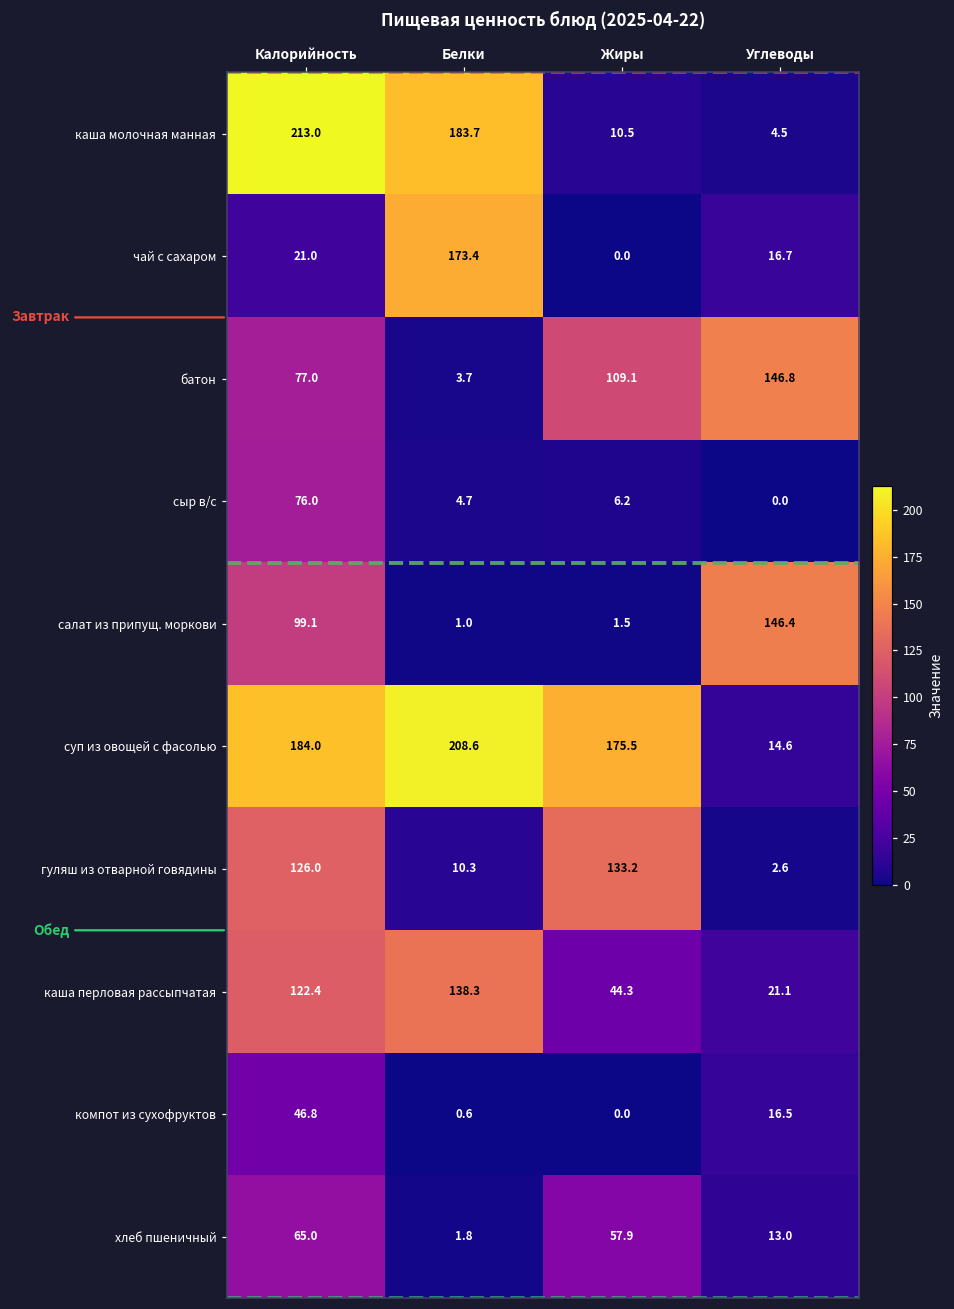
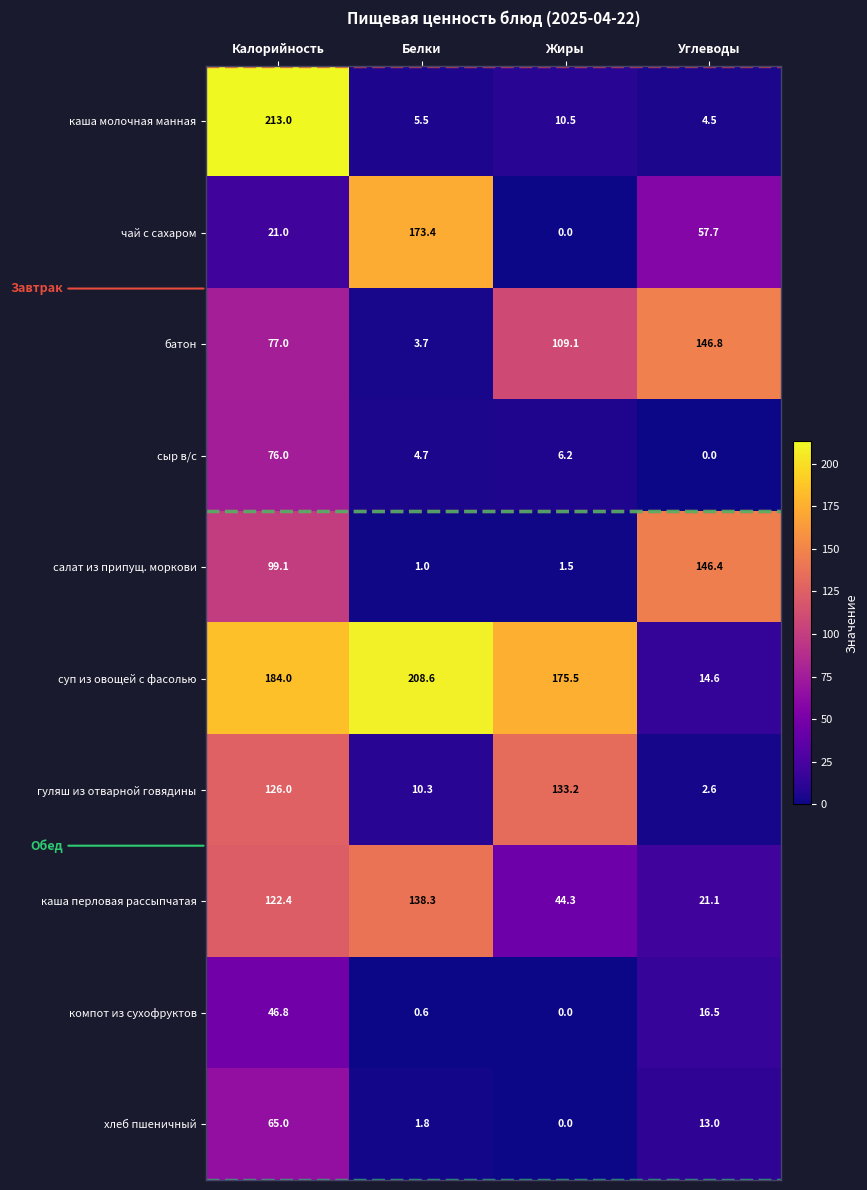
  {
    "каша молочная манная": {
      "Калорийность": 213.0,
-     "Белки": 183.7,
+     "Белки": 5.5,
      "Жиры": 10.5,
      "Углеводы": 4.5
    },
    "чай с сахаром": {
      "Калорийность": 21.0,
      "Белки": 173.4,
      "Жиры": 0.0,
-     "Углеводы": 16.7
+     "Углеводы": 57.7
    },
    "батон": {
      "Калорийность": 77.0,
      "Белки": 3.7,
      "Жиры": 109.1,
      "Углеводы": 146.8
    },
    "сыр в/с": {
      "Калорийность": 76.0,
      "Белки": 4.7,
      "Жиры": 6.2,
      "Углеводы": 0.0
    },
    "салат из припущ. моркови": {
      "Калорийность": 99.1,
      "Белки": 1.0,
      "Жиры": 1.5,
      "Углеводы": 146.4
    },
    "суп из овощей с фасолью": {
      "Калорийность": 184.0,
      "Белки": 208.6,
      "Жиры": 175.5,
      "Углеводы": 14.6
    },
    "гуляш из отварной говядины": {
      "Калорийность": 126.0,
      "Белки": 10.3,
      "Жиры": 133.2,
      "Углеводы": 2.6
    },
    "каша перловая рассыпчатая": {
      "Калорийность": 122.4,
      "Белки": 138.3,
      "Жиры": 44.3,
      "Углеводы": 21.1
    },
    "компот из сухофруктов": {
      "Калорийность": 46.8,
      "Белки": 0.6,
      "Жиры": 0.0,
      "Углеводы": 16.5
    },
    "хлеб пшеничный": {
      "Калорийность": 65.0,
      "Белки": 1.8,
-     "Жиры": 57.9,
+     "Жиры": 0.0,
      "Углеводы": 13.0
    }
  }
